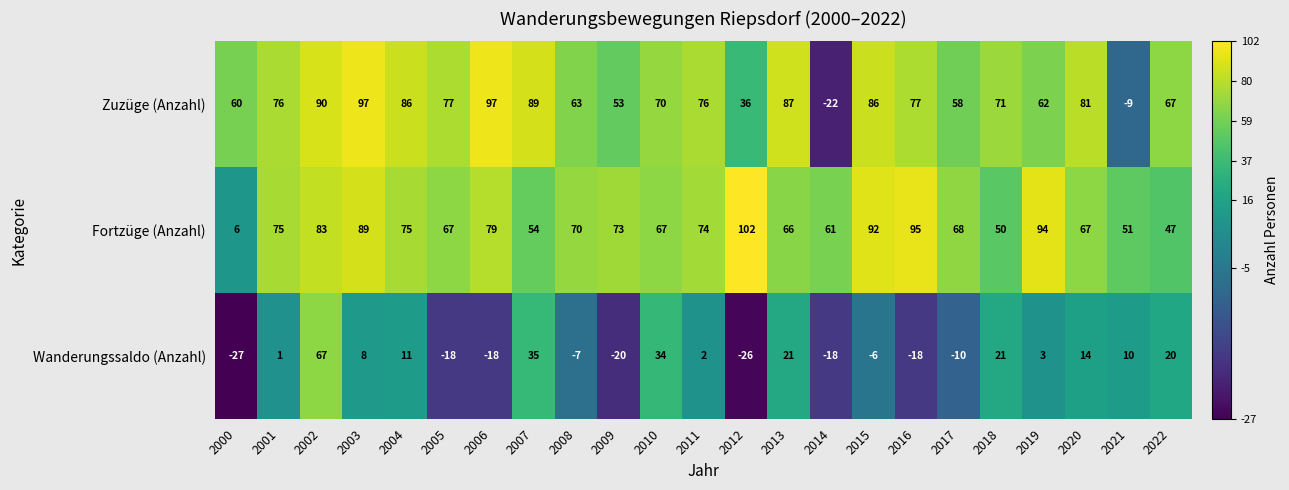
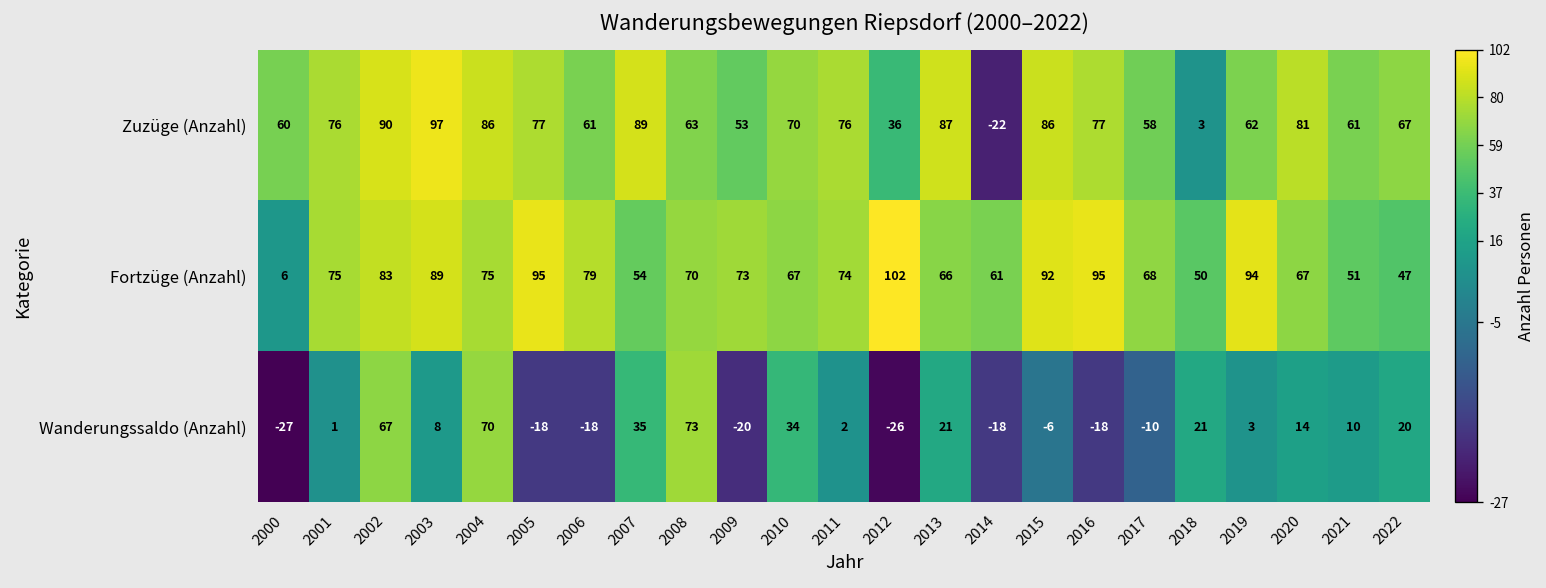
  {
    "Zuzüge (Anzahl)": {
      "2000": 60,
      "2001": 76,
      "2002": 90,
      "2003": 97,
      "2004": 86,
      "2005": 77,
-     "2006": 97,
+     "2006": 61,
      "2007": 89,
      "2008": 63,
      "2009": 53,
      "2010": 70,
      "2011": 76,
      "2012": 36,
      "2013": 87,
      "2014": -22,
      "2015": 86,
      "2016": 77,
      "2017": 58,
-     "2018": 71,
+     "2018": 3,
      "2019": 62,
      "2020": 81,
-     "2021": -9,
+     "2021": 61,
      "2022": 67
    },
    "Fortzüge (Anzahl)": {
      "2000": 6,
      "2001": 75,
      "2002": 83,
      "2003": 89,
      "2004": 75,
-     "2005": 67,
+     "2005": 95,
      "2006": 79,
      "2007": 54,
      "2008": 70,
      "2009": 73,
      "2010": 67,
      "2011": 74,
      "2012": 102,
      "2013": 66,
      "2014": 61,
      "2015": 92,
      "2016": 95,
      "2017": 68,
      "2018": 50,
      "2019": 94,
      "2020": 67,
      "2021": 51,
      "2022": 47
    },
    "Wanderungssaldo (Anzahl)": {
      "2000": -27,
      "2001": 1,
      "2002": 67,
      "2003": 8,
-     "2004": 11,
+     "2004": 70,
      "2005": -18,
      "2006": -18,
      "2007": 35,
-     "2008": -7,
+     "2008": 73,
      "2009": -20,
      "2010": 34,
      "2011": 2,
      "2012": -26,
      "2013": 21,
      "2014": -18,
      "2015": -6,
      "2016": -18,
      "2017": -10,
      "2018": 21,
      "2019": 3,
      "2020": 14,
      "2021": 10,
      "2022": 20
    }
  }
